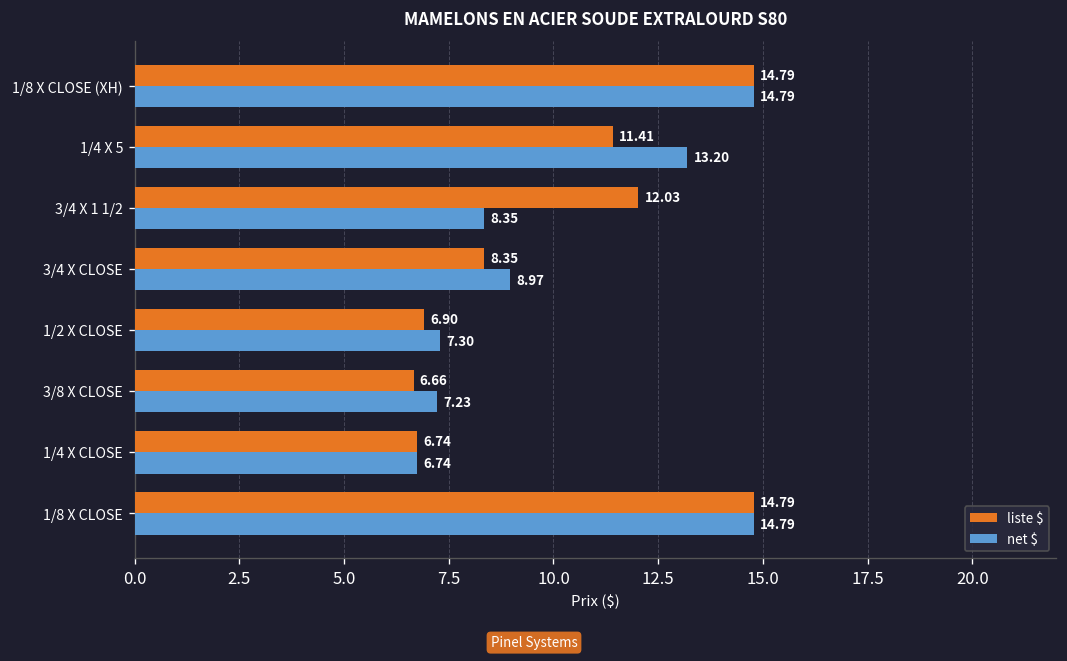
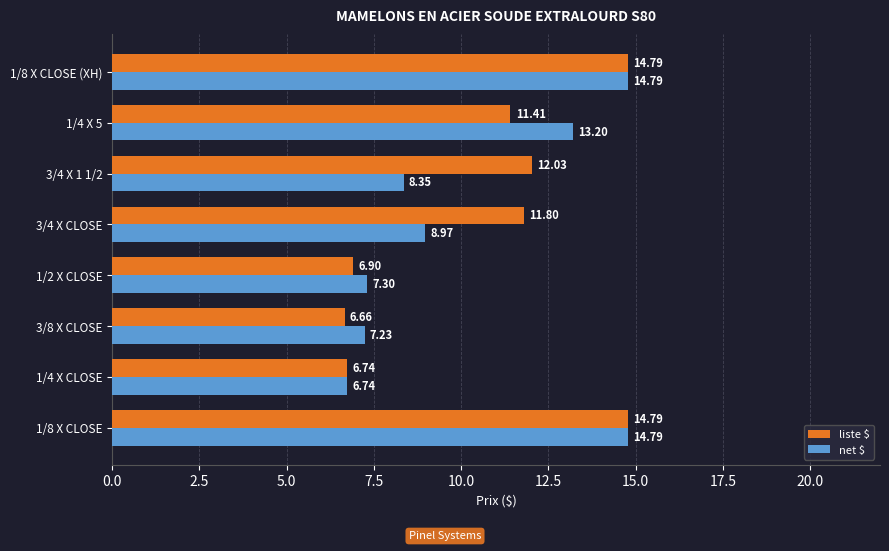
  {
    "liste $": {
      "1/8 X CLOSE (XH)": 14.79,
      "1/4 X 5": 11.41,
      "3/4 X 1 1/2": 12.03,
-     "3/4 X CLOSE": 8.35,
+     "3/4 X CLOSE": 11.80,
      "1/2 X CLOSE": 6.90,
      "3/8 X CLOSE": 6.66,
      "1/4 X CLOSE": 6.74,
      "1/8 X CLOSE": 14.79
    },
    "net $": {
      "1/8 X CLOSE (XH)": 14.79,
      "1/4 X 5": 13.20,
      "3/4 X 1 1/2": 8.35,
      "3/4 X CLOSE": 8.97,
      "1/2 X CLOSE": 7.30,
      "3/8 X CLOSE": 7.23,
      "1/4 X CLOSE": 6.74,
      "1/8 X CLOSE": 14.79
    }
  }
